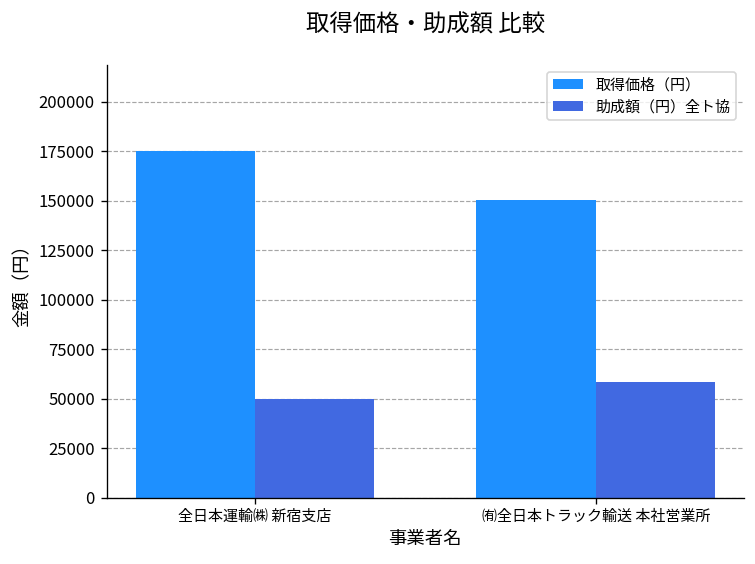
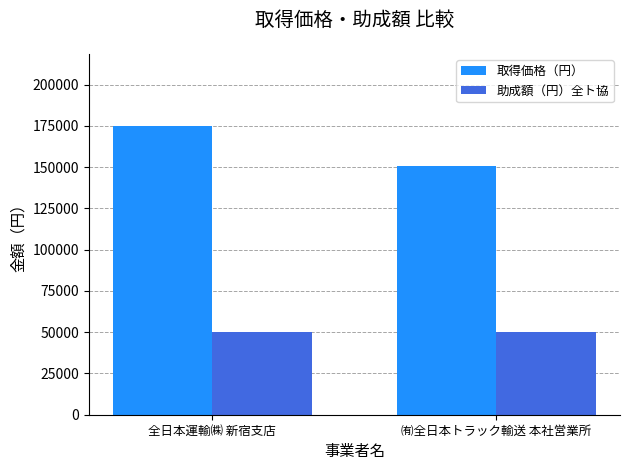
  {
    "取得価格（円）": {
      "全日本運輸㈱ 新宿支店": 175000,
      "㈲全日本トラック輸送 本社営業所": 151000
    },
    "助成額（円）全ト協": {
      "全日本運輸㈱ 新宿支店": 50000,
-     "㈲全日本トラック輸送 本社営業所": 59000
+     "㈲全日本トラック輸送 本社営業所": 50000
    }
  }
